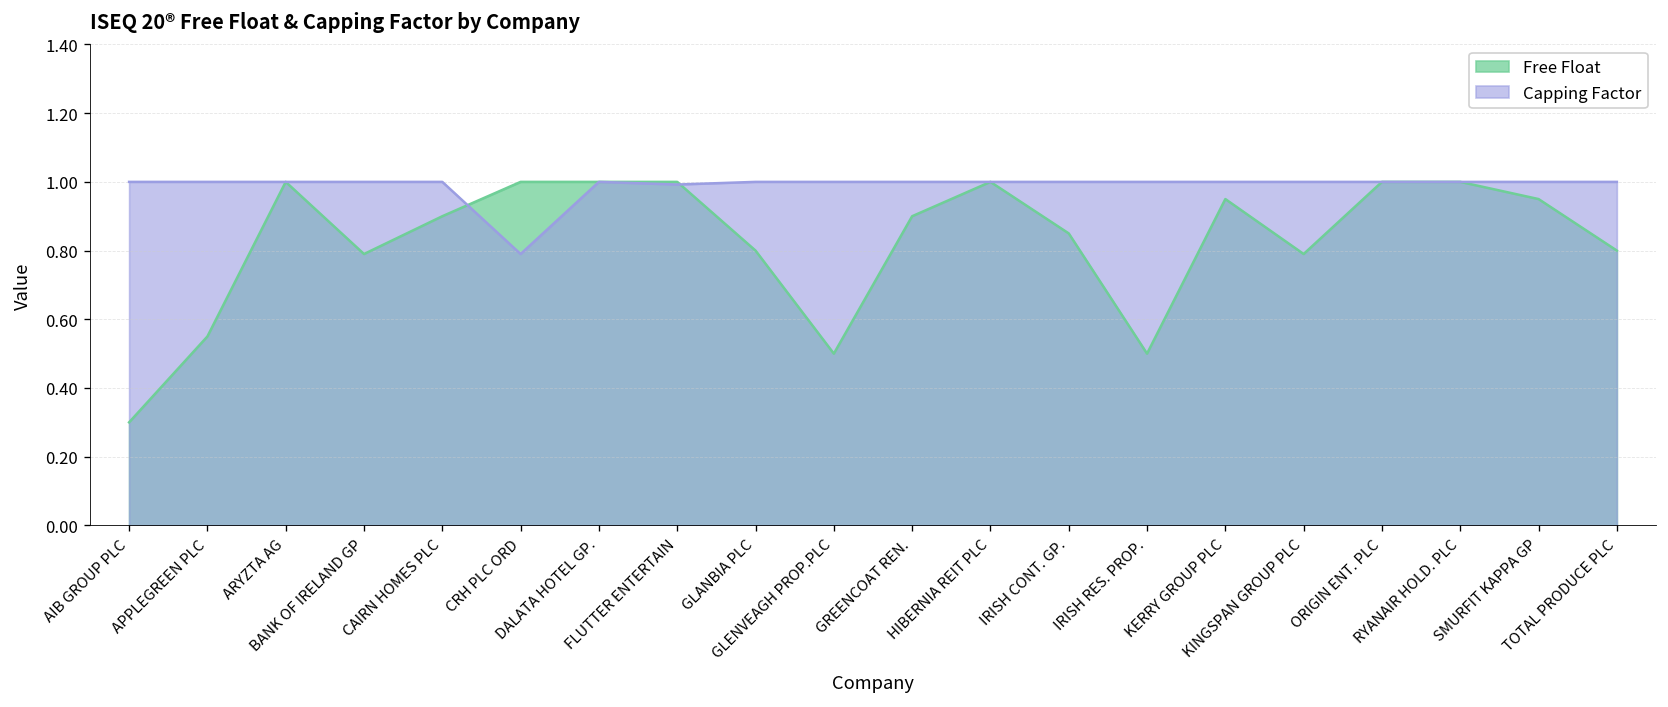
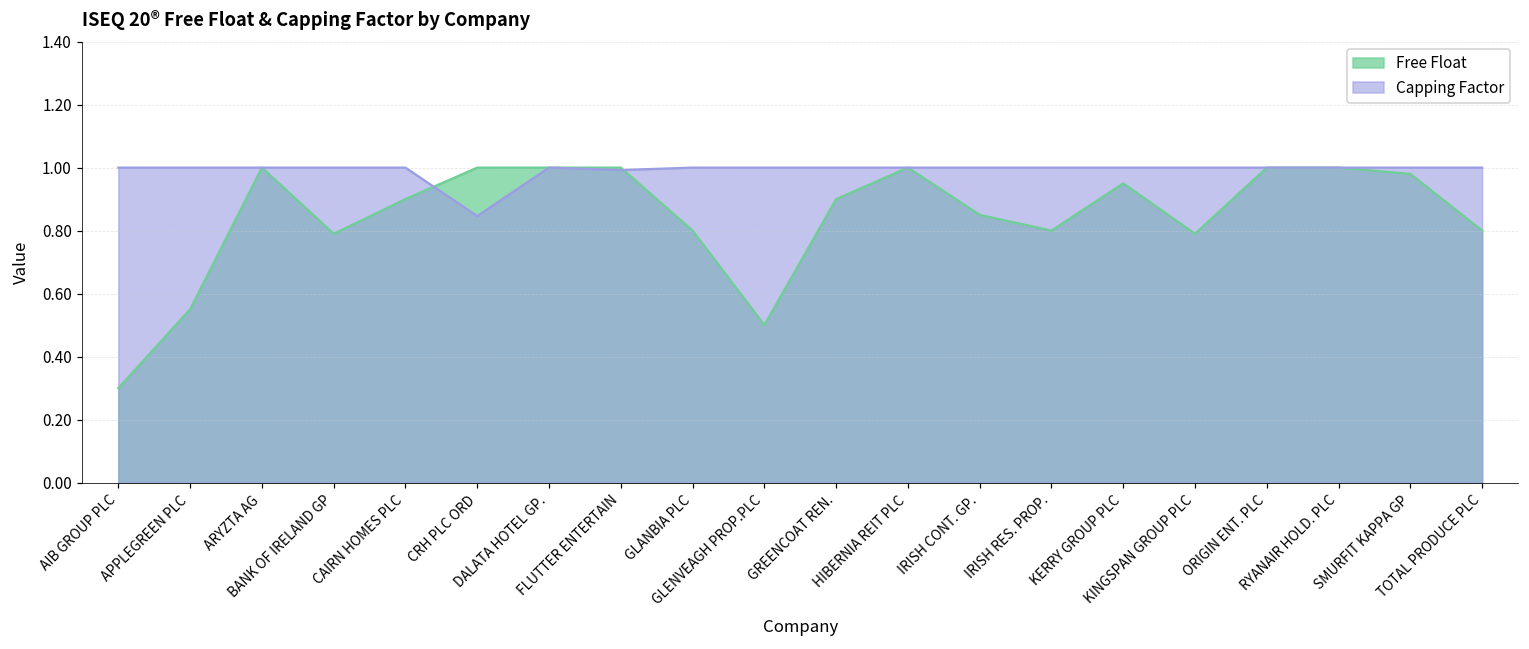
  {
    "Free Float": {
      "AIB GROUP PLC": 0.30,
      "APPLEGREEN PLC": 0.55,
      "BANK OF IRELAND GP": 0.79,
      "CAIRN HOMES PLC": 0.90,
      "CRH PLC ORD": 1.00,
      "GLANBIA PLC": 0.80,
      "GLENVEAGH PROP.PLC": 0.50,
      "GREENCOAT REN.": 0.90,
      "IRISH CONT. GP.": 0.85,
-     "IRISH RES. PROP.": 0.5,
+     "IRISH RES. PROP.": 0.8,
      "KERRY GROUP PLC": 0.95,
      "KINGSPAN GROUP PLC": 0.79,
-     "SMURFIT KAPPA GP": 0.95,
+     "SMURFIT KAPPA GP": 0.98,
      "TOTAL PRODUCE PLC": 0.80
    },
    "Capping Factor": {
      "AIB GROUP PLC": 1.00,
      "APPLEGREEN PLC": 1.00,
      "BANK OF IRELAND GP": 1.00,
      "CAIRN HOMES PLC": 1.00,
-     "CRH PLC ORD": 0.79,
+     "CRH PLC ORD": 0.85,
      "GLANBIA PLC": 1.00,
      "GLENVEAGH PROP.PLC": 1.00,
      "GREENCOAT REN.": 1.00,
      "IRISH CONT. GP.": 1.00,
      "IRISH RES. PROP.": 1.00,
      "KERRY GROUP PLC": 1.00,
      "KINGSPAN GROUP PLC": 1.00,
      "SMURFIT KAPPA GP": 1.00,
      "TOTAL PRODUCE PLC": 1.00
    }
  }
